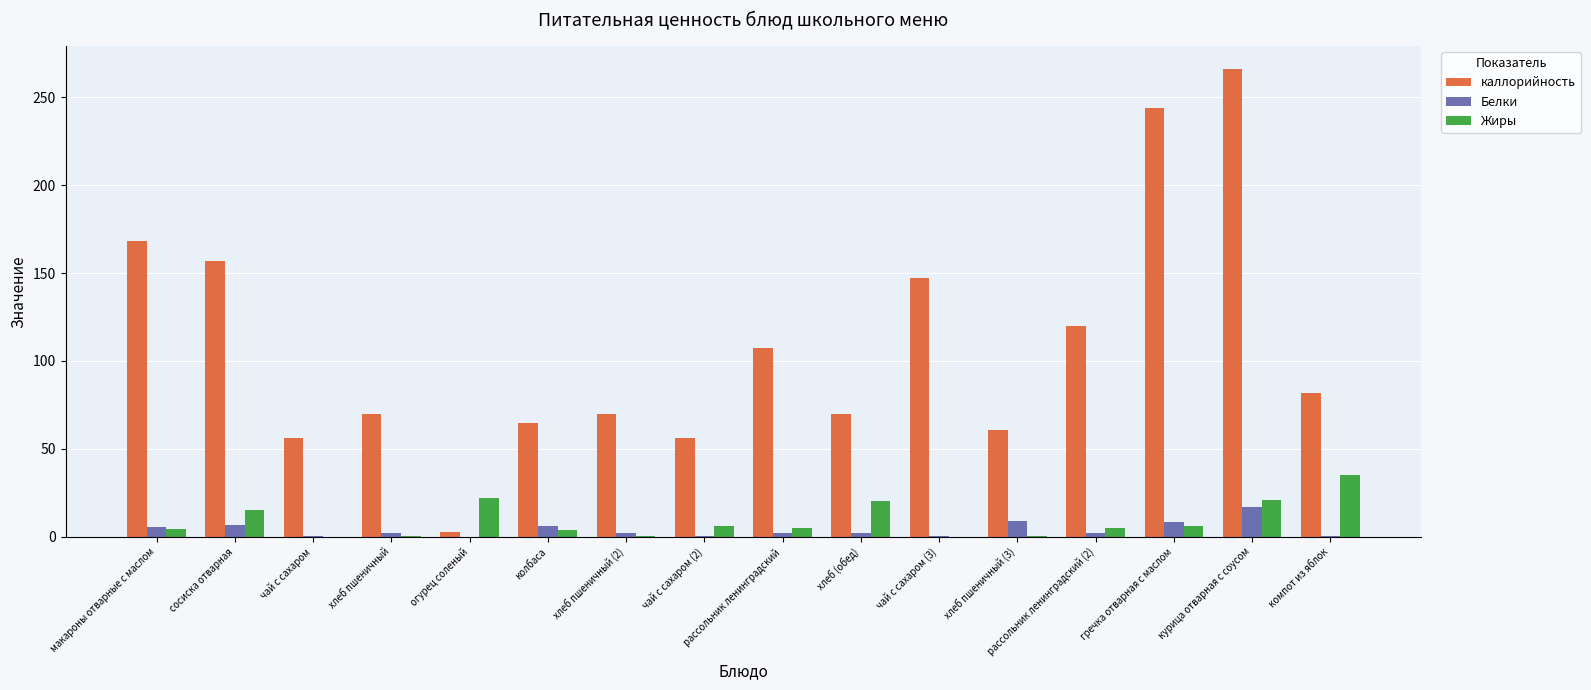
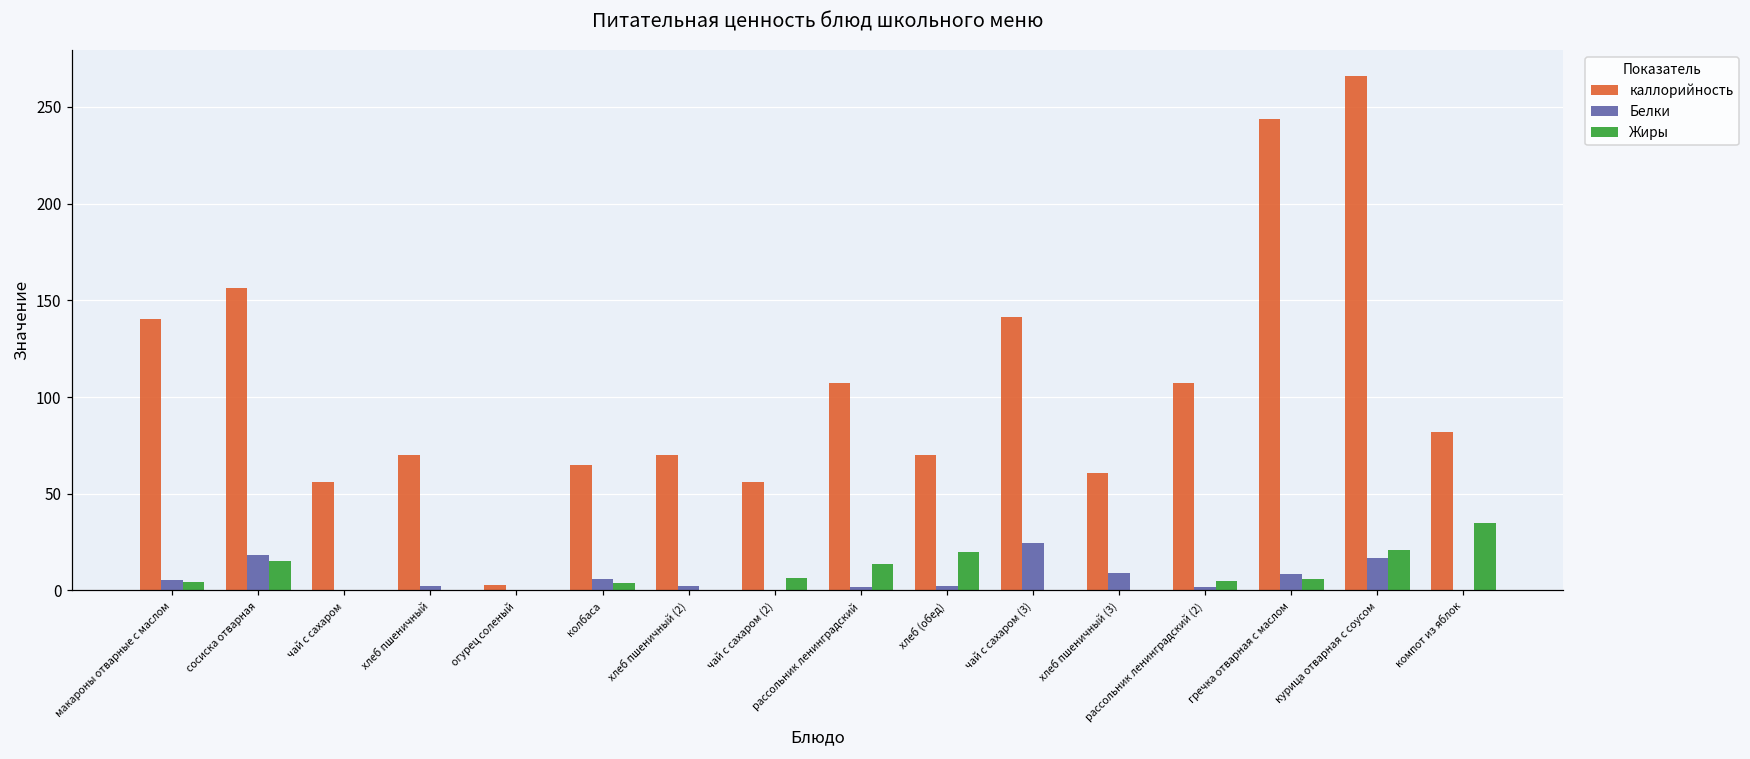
  {
    "каллорийность": {
-     "макароны отварные с маслом": 168,
+     "макароны отварные с маслом": 140,
      "сосиска отварная": 157,
      "чай с сахаром": 56,
      "хлеб пшеничный": 70,
      "огурец соленый": 3,
      "колбаса": 65,
      "хлеб пшеничный (2)": 70,
      "чай с сахаром (2)": 56,
      "рассольник ленинградский": 107,
      "хлеб (обед)": 70,
-     "чай с сахаром (3)": 147,
+     "чай с сахаром (3)": 141,
      "хлеб пшеничный (3)": 61,
-     "рассольник ленинградский (2)": 120,
+     "рассольник ленинградский (2)": 107,
      "гречка отварная с маслом": 244,
      "курица отварная с соусом": 266,
      "компот из яблок": 82
    },
    "Белки": {
      "макароны отварные с маслом": 6,
-     "сосиска отварная": 7,
+     "сосиска отварная": 18,
      "хлеб пшеничный": 2,
      "колбаса": 6,
      "хлеб пшеничный (2)": 2,
      "рассольник ленинградский": 2,
      "хлеб (обед)": 2,
-     "чай с сахаром (3)": 0,
+     "чай с сахаром (3)": 25,
      "хлеб пшеничный (3)": 9,
      "рассольник ленинградский (2)": 2,
      "гречка отварная с маслом": 9,
      "курица отварная с соусом": 17
    },
    "Жиры": {
      "макароны отварные с маслом": 5,
      "сосиска отварная": 16,
      "чай с сахаром": 0,
-     "огурец соленый": 22,
+     "огурец соленый": 0,
      "колбаса": 4,
      "чай с сахаром (2)": 6,
-     "рассольник ленинградский": 5,
+     "рассольник ленинградский": 14,
      "хлеб (обед)": 20,
      "рассольник ленинградский (2)": 5,
      "гречка отварная с маслом": 6,
      "курица отварная с соусом": 21,
      "компот из яблок": 35
    }
  }
